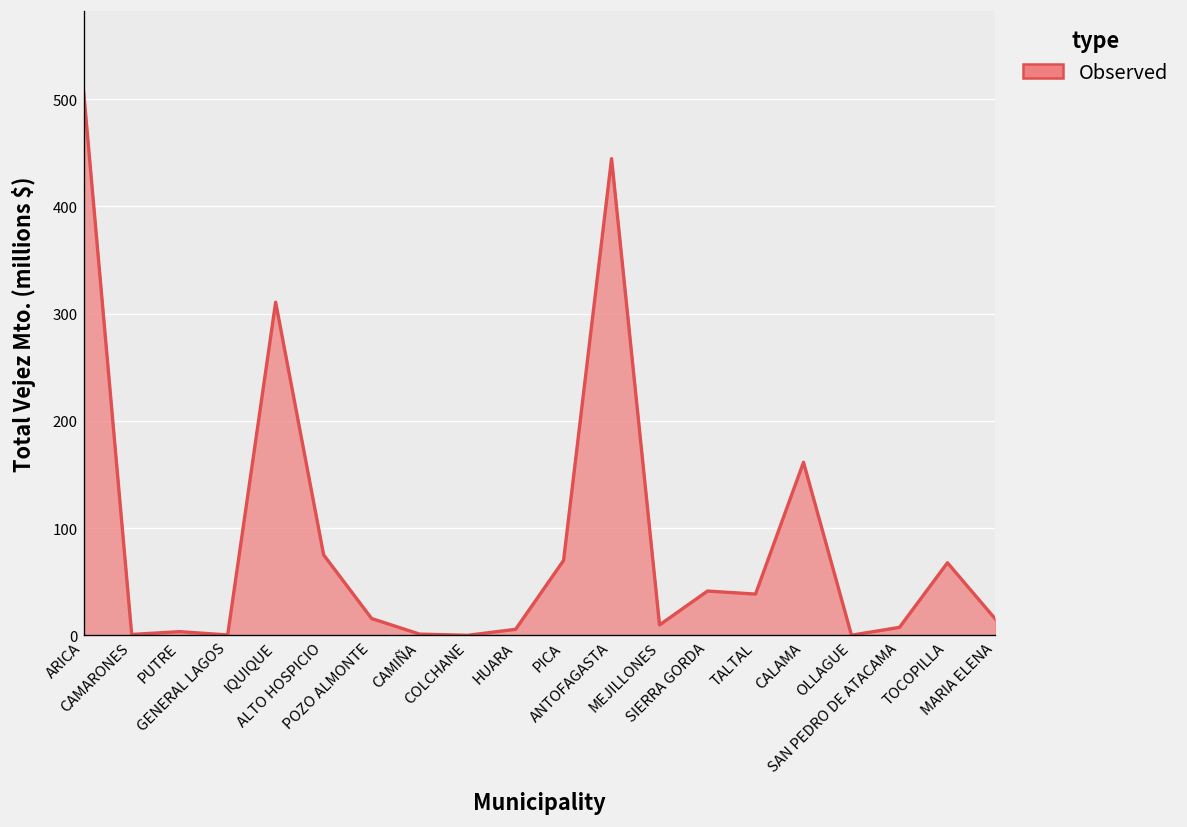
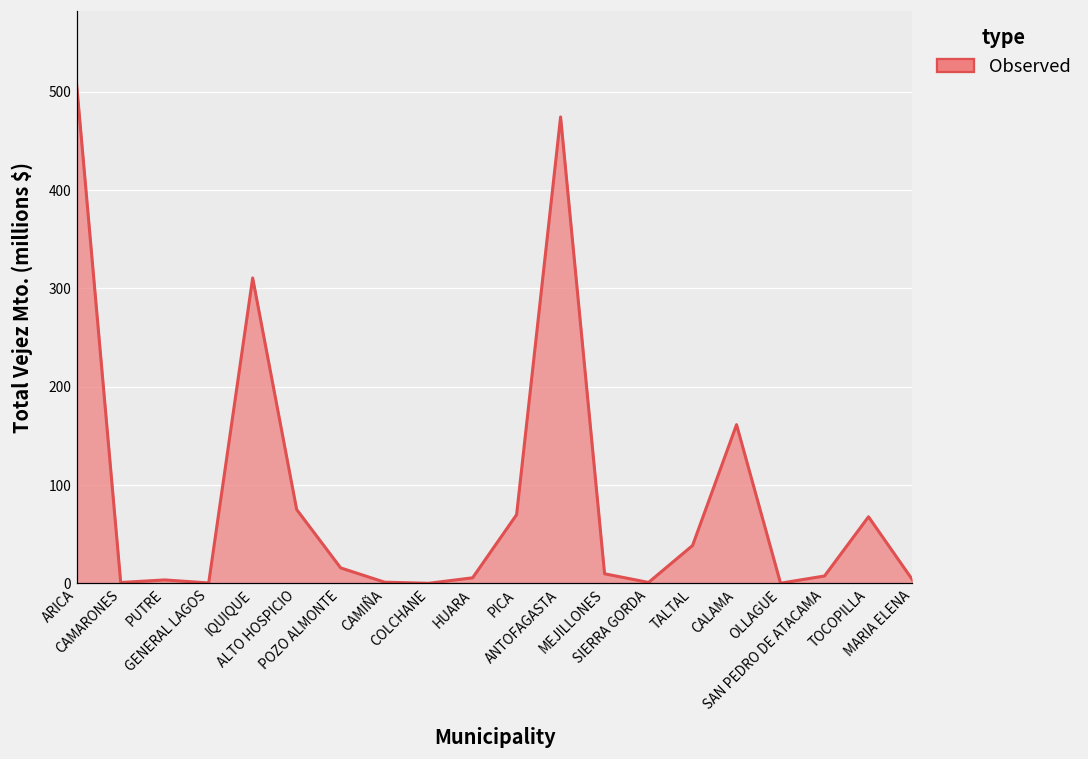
  {
    "ARICA": 510,
    "CAMARONES": 0,
    "PUTRE": 0,
    "GENERAL LAGOS": 0,
    "IQUIQUE": 310,
    "ALTO HOSPICIO": 80,
    "POZO ALMONTE": 20,
    "CAMIÑA": 0,
    "COLCHANE": 0,
    "HUARA": 10,
    "PICA": 70,
-   "ANTOFAGASTA": 440,
+   "ANTOFAGASTA": 470,
    "MEJILLONES": 10,
-   "SIERRA GORDA": 40,
+   "SIERRA GORDA": 0,
    "TALTAL": 40,
    "CALAMA": 160,
    "OLLAGUE": 0,
    "SAN PEDRO DE ATACAMA": 10,
    "TOCOPILLA": 70,
-   "MARIA ELENA": 20
+   "MARIA ELENA": 0
  }
